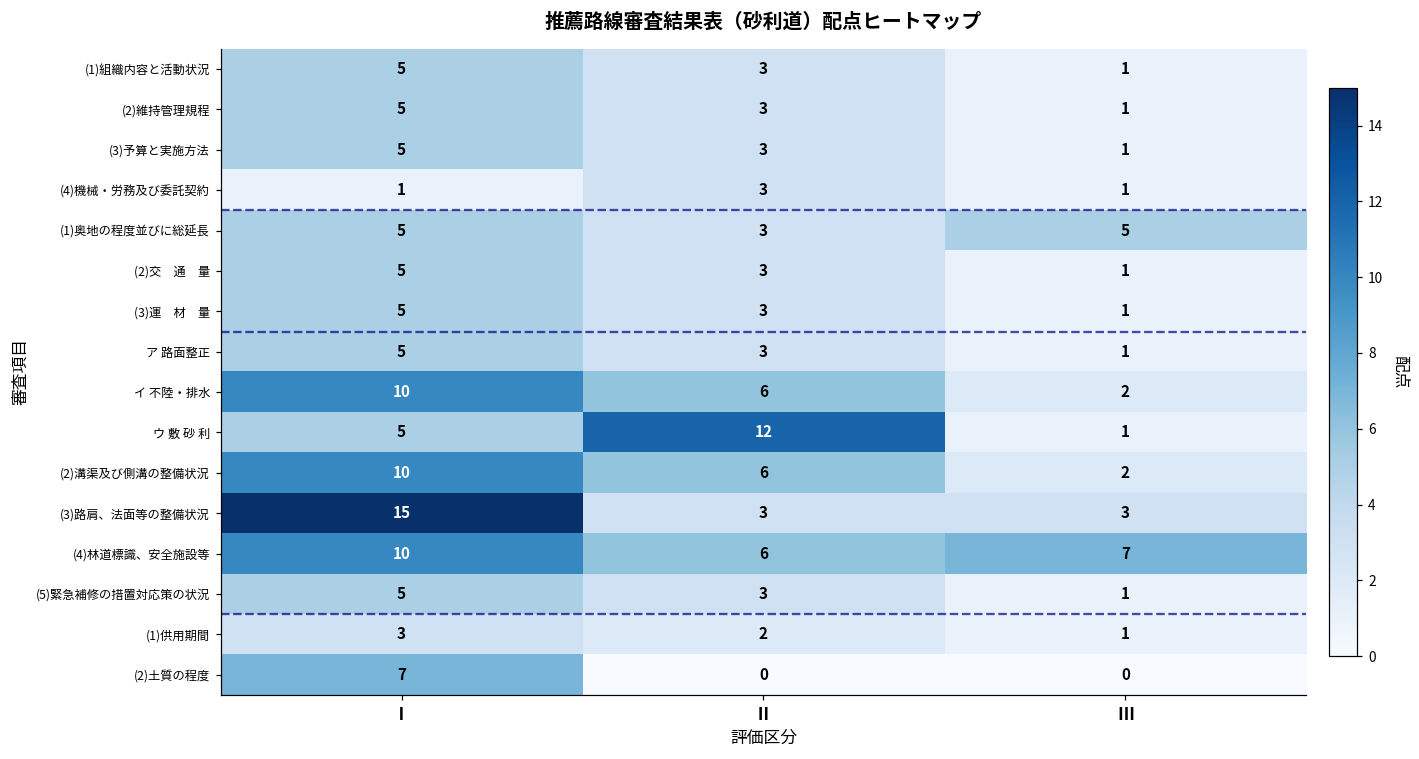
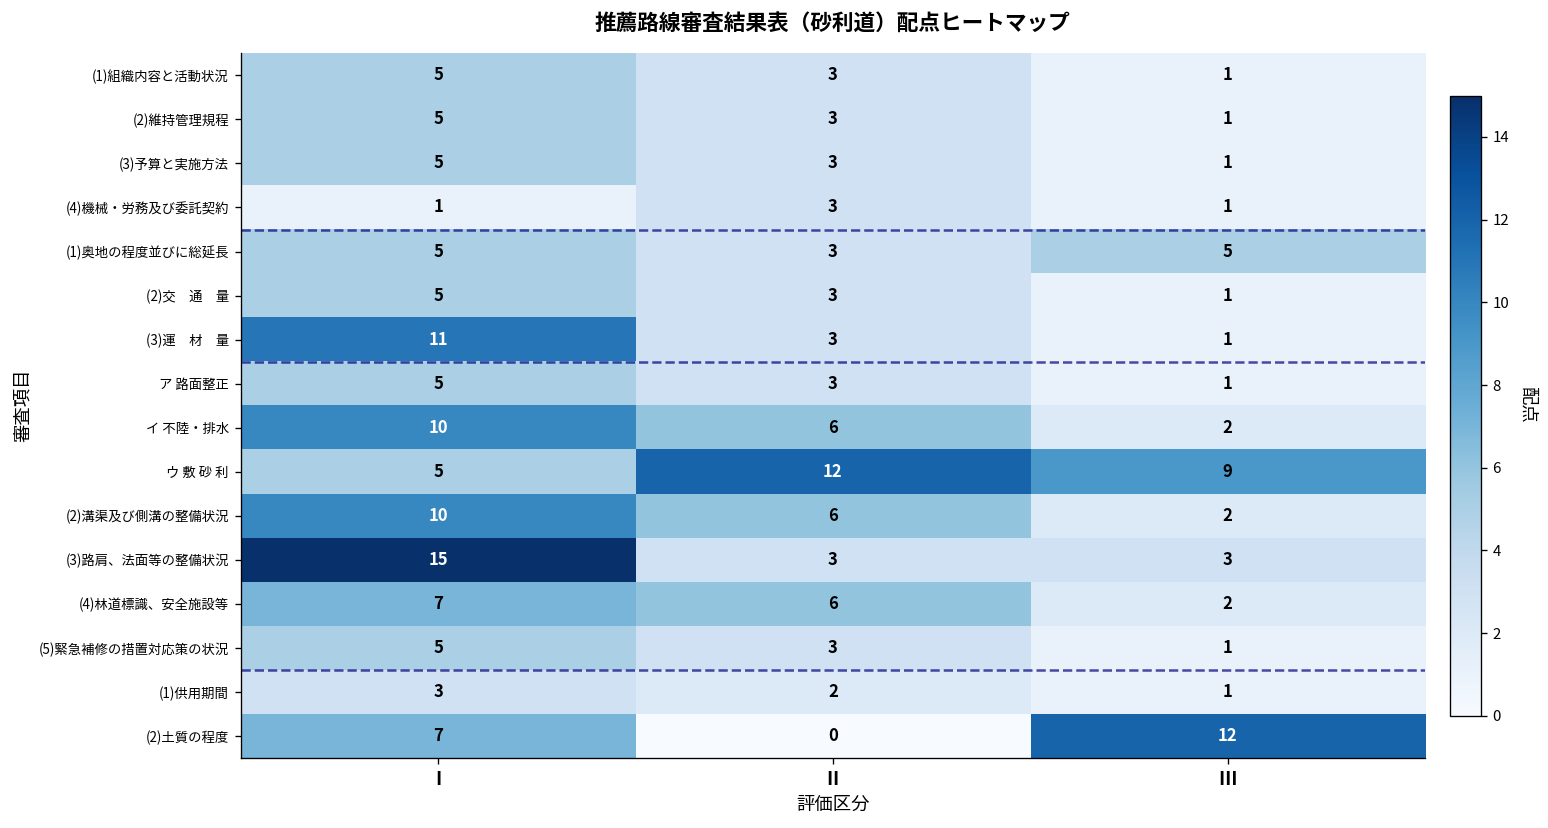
  {
    "(1)組織内容と活動状況": {
      "Ⅰ": 5,
      "Ⅱ": 3,
      "Ⅲ": 1
    },
    "(2)維持管理規程": {
      "Ⅰ": 5,
      "Ⅱ": 3,
      "Ⅲ": 1
    },
    "(3)予算と実施方法": {
      "Ⅰ": 5,
      "Ⅱ": 3,
      "Ⅲ": 1
    },
    "(4)機械・労務及び委託契約": {
      "Ⅰ": 1,
      "Ⅱ": 3,
      "Ⅲ": 1
    },
    "(1)奥地の程度並びに総延長": {
      "Ⅰ": 5,
      "Ⅱ": 3,
      "Ⅲ": 5
    },
    "(2)交 通 量": {
      "Ⅰ": 5,
      "Ⅱ": 3,
      "Ⅲ": 1
    },
    "(3)運 材 量": {
-     "Ⅰ": 5,
+     "Ⅰ": 11,
      "Ⅱ": 3,
      "Ⅲ": 1
    },
    "ア 路面整正": {
      "Ⅰ": 5,
      "Ⅱ": 3,
      "Ⅲ": 1
    },
    "イ 不陸・排水": {
      "Ⅰ": 10,
      "Ⅱ": 6,
      "Ⅲ": 2
    },
    "ウ 敷 砂 利": {
      "Ⅰ": 5,
      "Ⅱ": 12,
-     "Ⅲ": 1
+     "Ⅲ": 9
    },
    "(2)溝渠及び側溝の整備状況": {
      "Ⅰ": 10,
      "Ⅱ": 6,
      "Ⅲ": 2
    },
    "(3)路肩、法面等の整備状況": {
      "Ⅰ": 15,
      "Ⅱ": 3,
      "Ⅲ": 3
    },
    "(4)林道標識、安全施設等": {
-     "Ⅰ": 10,
+     "Ⅰ": 7,
      "Ⅱ": 6,
-     "Ⅲ": 7
+     "Ⅲ": 2
    },
    "(5)緊急補修の措置対応策の状況": {
      "Ⅰ": 5,
      "Ⅱ": 3,
      "Ⅲ": 1
    },
    "(1)供用期間": {
      "Ⅰ": 3,
      "Ⅱ": 2,
      "Ⅲ": 1
    },
    "(2)土質の程度": {
      "Ⅰ": 7,
      "Ⅱ": 0,
-     "Ⅲ": 0
+     "Ⅲ": 12
    }
  }
